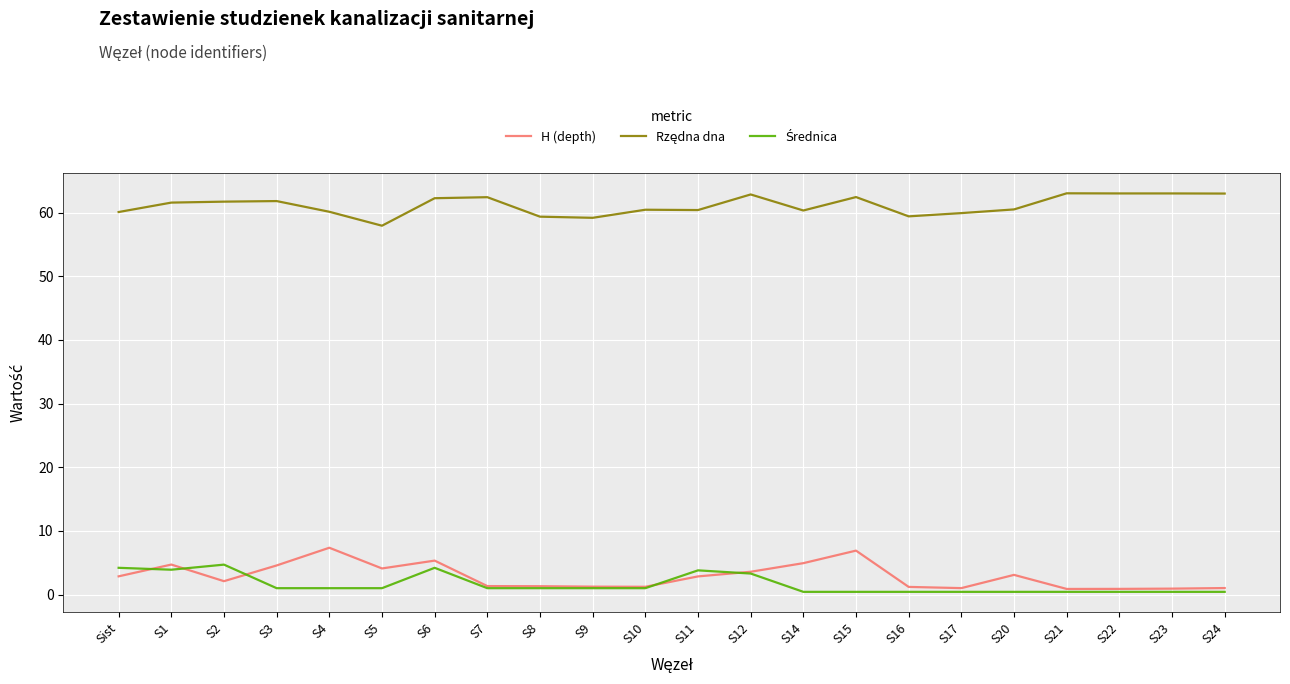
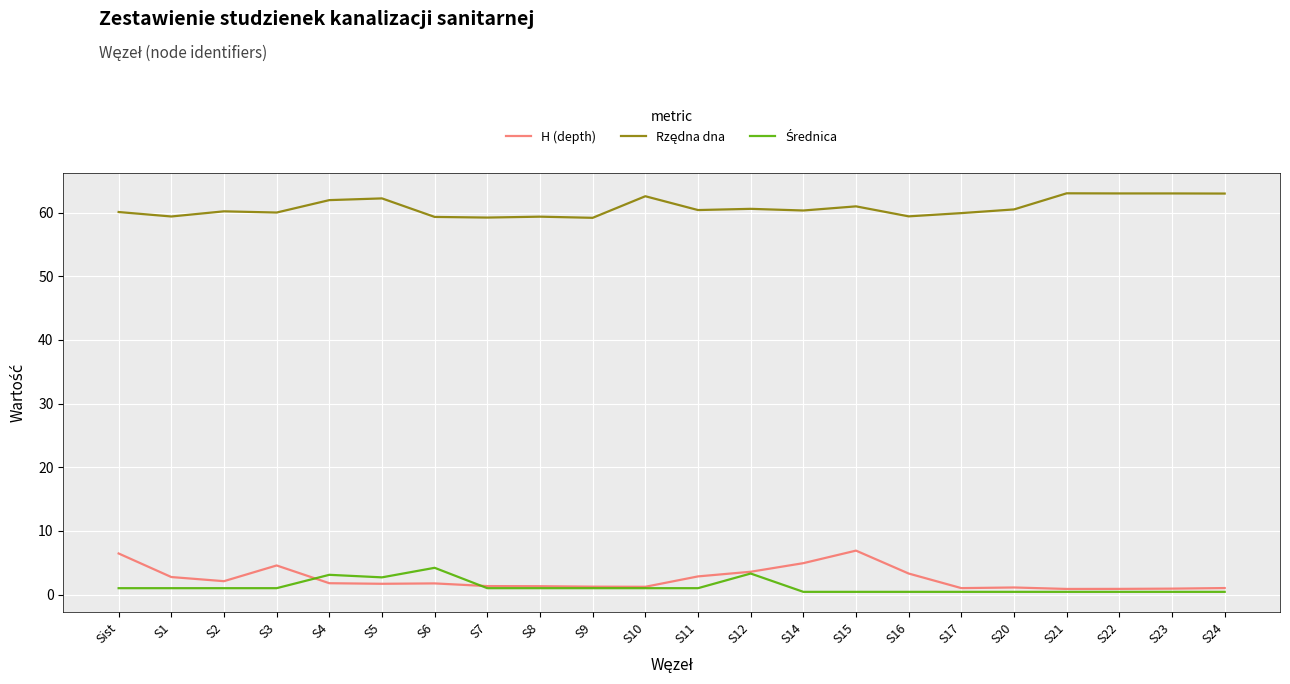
  {
    "H (depth)": {
-     "Sist": 3,
-     "S1": 5,
+     "Sist": 6,
+     "S1": 3,
      "S2": 2,
      "S3": 5,
-     "S4": 7,
-     "S5": 4,
-     "S6": 5,
+     "S4": 2,
+     "S5": 2,
+     "S6": 2,
      "S11": 3,
      "S14": 5,
      "S15": 7,
-     "S16": 1,
+     "S16": 3,
      "S17": 1,
-     "S20": 3,
+     "S20": 1,
      "S21": 1,
      "S22": 1,
      "S23": 1,
      "S24": 1
    },
    "Rzędna dna": {
      "Sist": 60,
-     "S1": 62,
-     "S2": 62,
-     "S3": 62,
-     "S4": 60,
-     "S5": 58,
-     "S6": 62,
-     "S7": 62,
+     "S1": 59,
+     "S2": 60,
+     "S3": 60,
+     "S4": 62,
+     "S5": 62,
+     "S6": 59,
+     "S7": 59,
      "S8": 59,
      "S9": 59,
-     "S10": 60,
+     "S10": 63,
      "S11": 60,
-     "S12": 63,
+     "S12": 61,
      "S14": 60,
-     "S15": 62,
+     "S15": 61,
      "S16": 59,
      "S17": 60,
      "S20": 60,
      "S21": 63,
      "S22": 63,
      "S23": 63,
      "S24": 63
    },
    "Średnica": {
-     "Sist": 4,
-     "S1": 4,
-     "S2": 5,
+     "Sist": 1,
+     "S1": 1,
+     "S2": 1,
      "S3": 1,
-     "S4": 1,
-     "S5": 1,
+     "S4": 3,
+     "S5": 3,
      "S6": 4,
-     "S11": 4,
+     "S11": 1,
      "S14": 0,
      "S15": 0,
      "S16": 0,
      "S17": 0,
      "S20": 0,
      "S21": 0,
      "S22": 0,
      "S23": 0,
      "S24": 0
    }
  }
